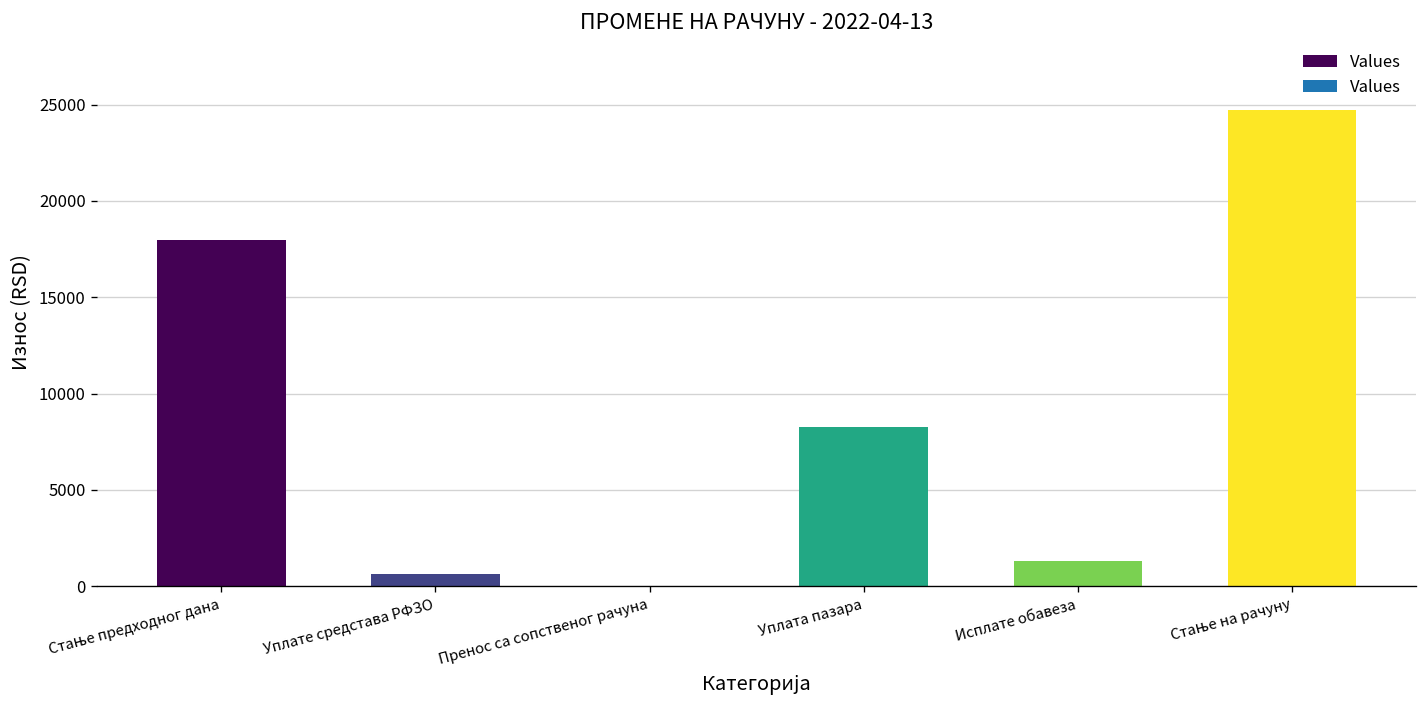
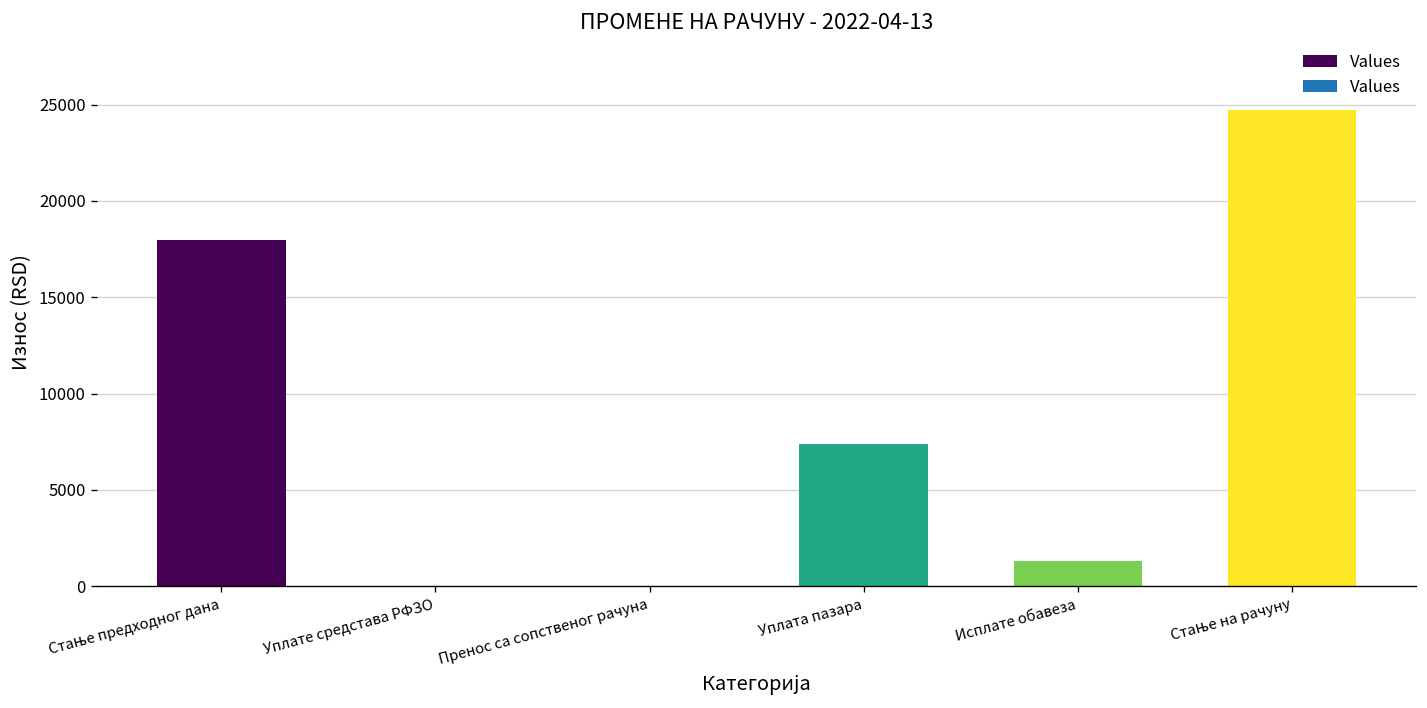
  {
    "Стање предходног дана": 18000,
-   "Уплате средстава РФЗО": 700,
+   "Уплате средстава РФЗО": 0,
    "Пренос са сопственог рачуна": 0,
-   "Уплата пазара": 8300,
+   "Уплата пазара": 7400,
    "Исплате обавеза": 1300,
    "Стање на рачуну": 24700
  }
